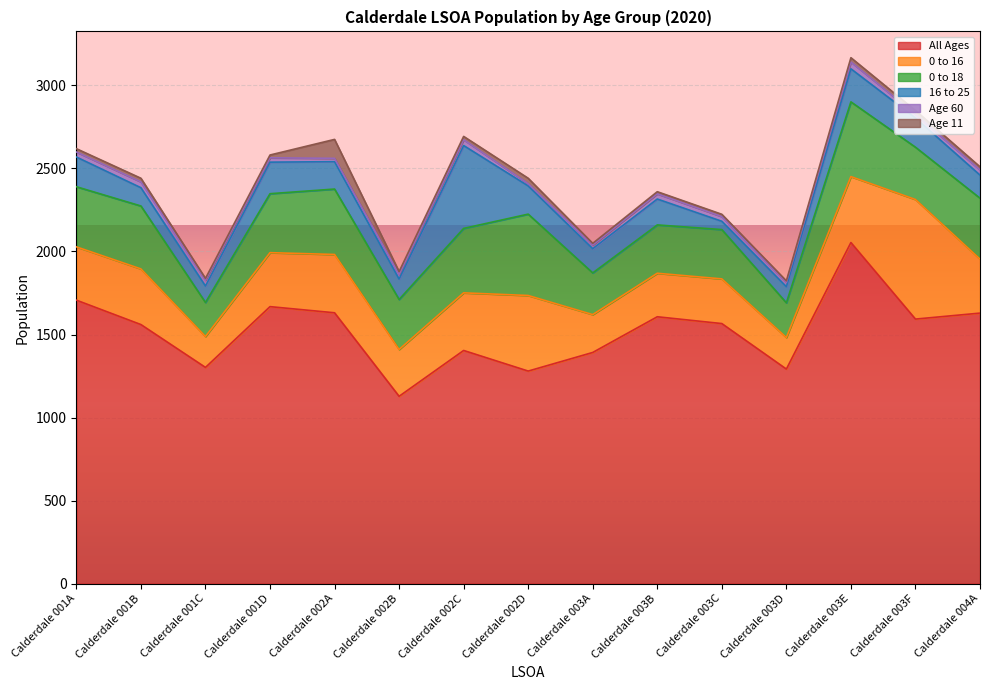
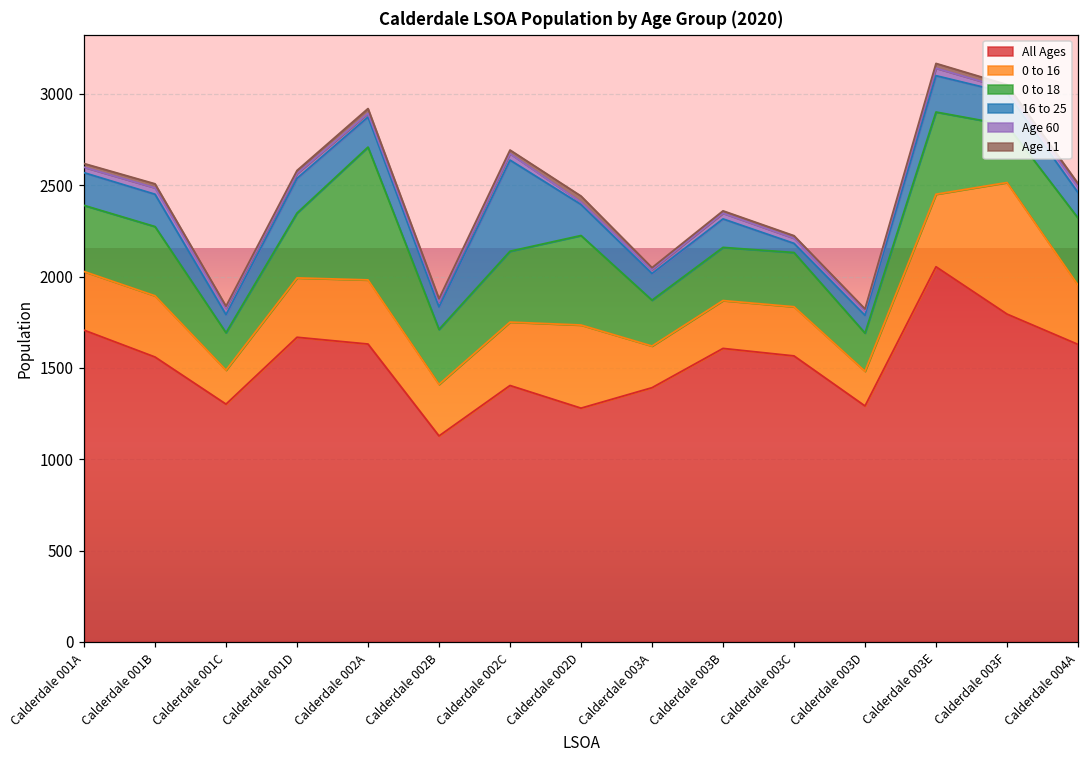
  {
    "All Ages": {
      "Calderdale 001A": 1710,
      "Calderdale 001B": 1560,
      "Calderdale 001C": 1300,
      "Calderdale 001D": 1670,
      "Calderdale 002A": 1630,
      "Calderdale 002B": 1130,
      "Calderdale 002C": 1400,
      "Calderdale 002D": 1280,
      "Calderdale 003A": 1390,
      "Calderdale 003B": 1610,
      "Calderdale 003C": 1570,
      "Calderdale 003D": 1290,
      "Calderdale 003E": 2050,
-     "Calderdale 003F": 1590,
+     "Calderdale 003F": 1800,
      "Calderdale 004A": 1630
    },
    "0 to 16": {
      "Calderdale 001A": 320,
      "Calderdale 001B": 340,
      "Calderdale 001C": 190,
      "Calderdale 001D": 330,
      "Calderdale 002A": 350,
      "Calderdale 002B": 280,
      "Calderdale 002C": 350,
      "Calderdale 002D": 460,
      "Calderdale 003A": 230,
      "Calderdale 003B": 260,
      "Calderdale 003C": 270,
      "Calderdale 003D": 190,
      "Calderdale 003E": 400,
      "Calderdale 003F": 720,
      "Calderdale 004A": 330
    },
    "0 to 18": {
      "Calderdale 001A": 360,
      "Calderdale 001B": 380,
      "Calderdale 001C": 210,
      "Calderdale 001D": 360,
-     "Calderdale 002A": 390,
+     "Calderdale 002A": 730,
      "Calderdale 002B": 300,
      "Calderdale 002C": 390,
      "Calderdale 002D": 490,
      "Calderdale 003A": 250,
      "Calderdale 003B": 290,
      "Calderdale 003C": 300,
      "Calderdale 003D": 210,
      "Calderdale 003E": 450,
      "Calderdale 004A": 370
    },
    "16 to 25": {
      "Calderdale 001A": 180,
-     "Calderdale 001B": 110,
+     "Calderdale 001B": 180,
      "Calderdale 001C": 100,
      "Calderdale 001D": 190,
      "Calderdale 002A": 170,
      "Calderdale 002B": 120,
      "Calderdale 002C": 500,
      "Calderdale 003A": 150,
      "Calderdale 003B": 160,
      "Calderdale 003C": 50,
      "Calderdale 003D": 100,
      "Calderdale 003E": 200,
      "Calderdale 004A": 140
    },
    "Age 60": {
      "Calderdale 001A": 30,
      "Calderdale 001B": 40,
      "Calderdale 001D": 30,
      "Calderdale 002A": 20,
      "Calderdale 002B": 30,
      "Calderdale 002C": 40,
      "Calderdale 003E": 40,
      "Calderdale 004A": 30
    },
    "Age 11": {
      "Calderdale 001A": 20,
      "Calderdale 001B": 20,
      "Calderdale 001D": 20,
-     "Calderdale 002A": 110,
+     "Calderdale 002A": 30,
      "Calderdale 002B": 20,
      "Calderdale 002C": 20,
      "Calderdale 002D": 30,
      "Calderdale 003E": 30,
      "Calderdale 004A": 20
    }
  }
